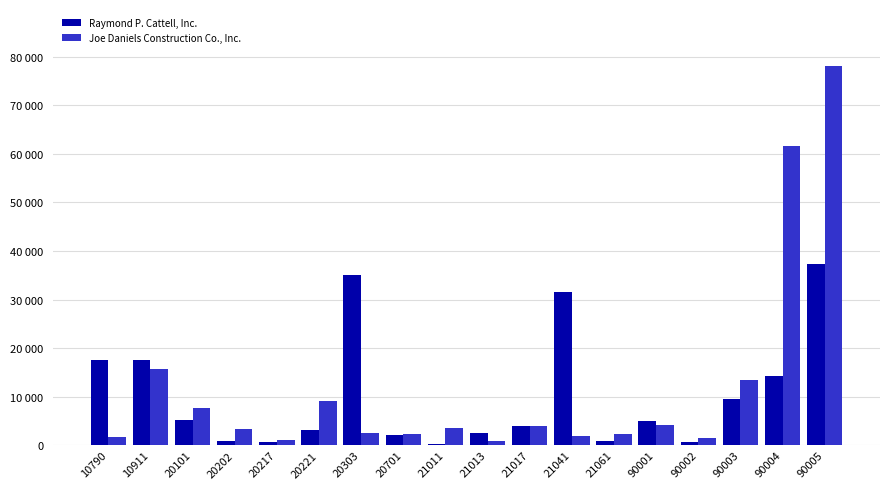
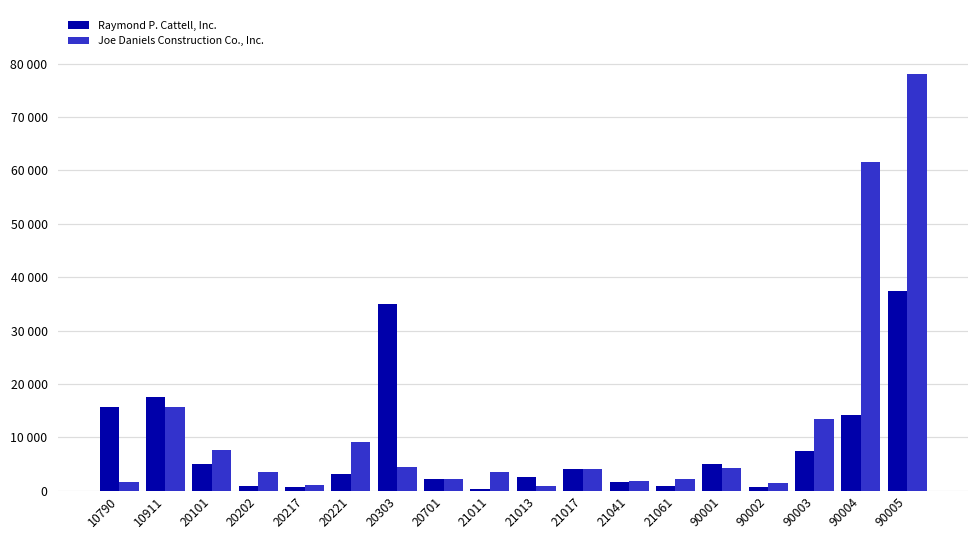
  {
    "Raymond P. Cattell, Inc.": {
-     "10790": 18000,
+     "10790": 16000,
      "10911": 18000,
      "20101": 5000,
      "20202": 1000,
      "20217": 1000,
      "20221": 3000,
      "20303": 35000,
      "20701": 2000,
      "21013": 3000,
      "21017": 4000,
-     "21041": 32000,
+     "21041": 2000,
      "21061": 1000,
      "90001": 5000,
      "90002": 1000,
-     "90003": 10000,
+     "90003": 7000,
      "90004": 14000,
      "90005": 37000
    },
    "Joe Daniels Construction Co., Inc.": {
      "10790": 2000,
      "10911": 16000,
      "20101": 8000,
      "20202": 3000,
      "20217": 1000,
      "20221": 9000,
-     "20303": 2000,
+     "20303": 4000,
      "20701": 2000,
      "21011": 4000,
      "21013": 1000,
      "21017": 4000,
      "21041": 2000,
      "21061": 2000,
      "90001": 4000,
      "90002": 1000,
      "90003": 13000,
      "90004": 62000,
      "90005": 78000
    }
  }
